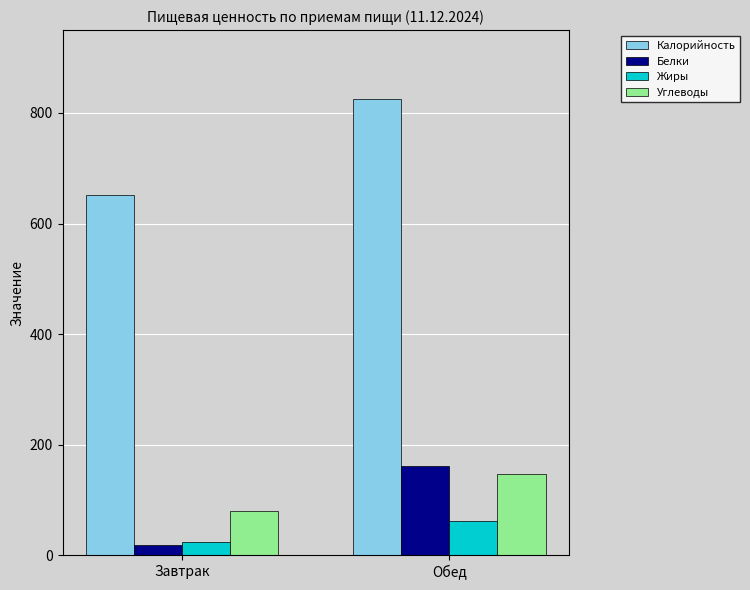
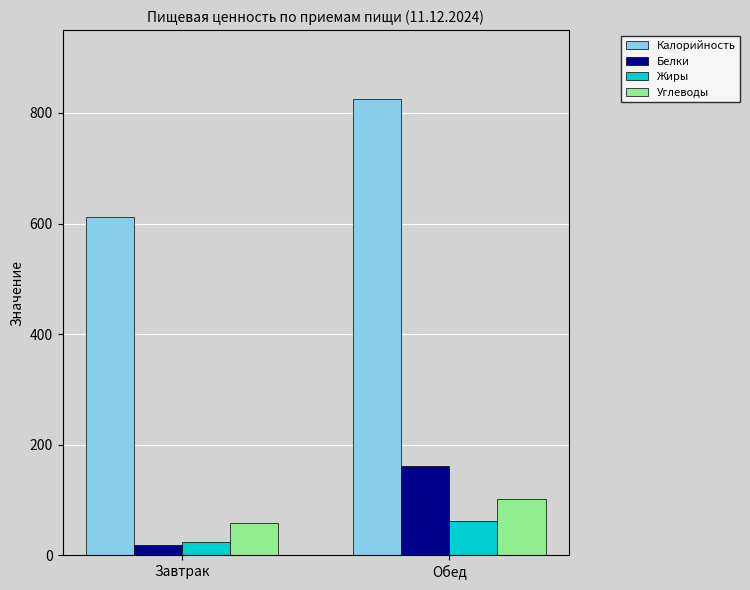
  {
    "Калорийность": {
-     "Завтрак": 650,
+     "Завтрак": 610,
      "Обед": 820
    },
    "Белки": {
      "Завтрак": 20,
      "Обед": 160
    },
    "Жиры": {
      "Завтрак": 20,
      "Обед": 60
    },
    "Углеводы": {
-     "Завтрак": 80,
-     "Обед": 150
+     "Завтрак": 60,
+     "Обед": 100
    }
  }
